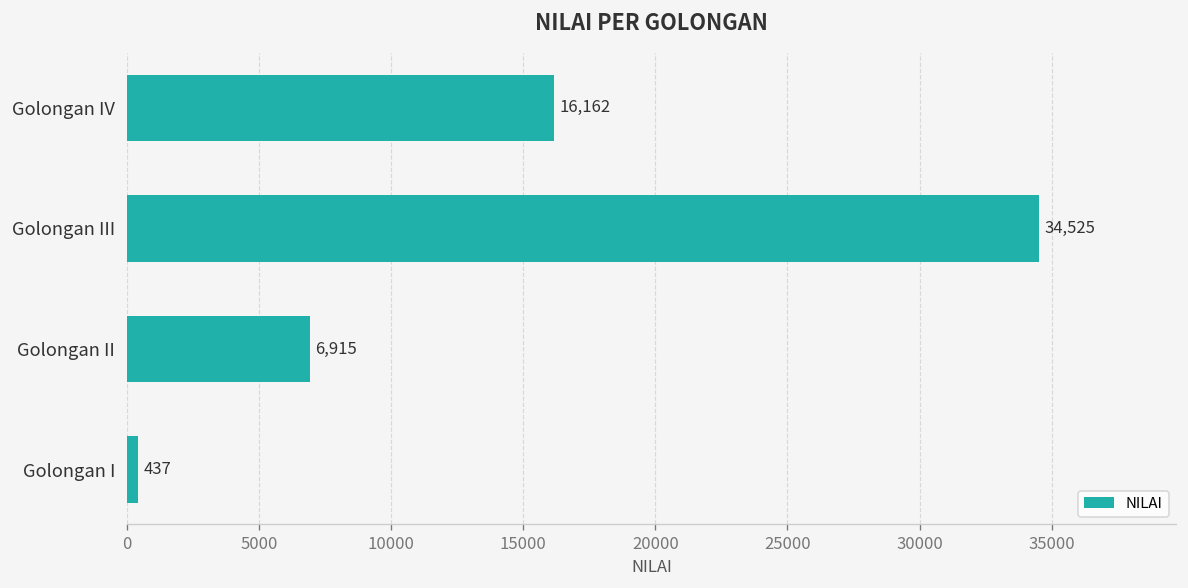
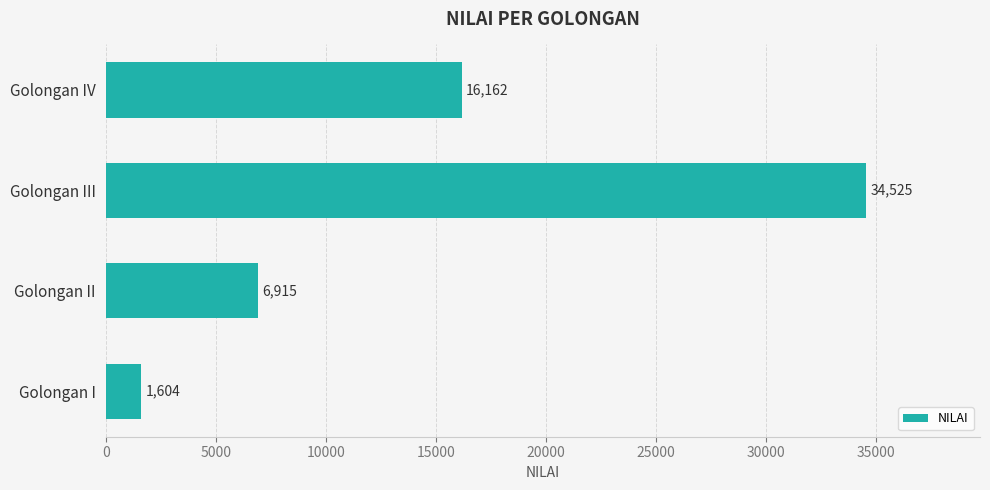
  {
    "Golongan IV": "16,162",
    "Golongan III": "34,525",
    "Golongan II": "6,915",
-   "Golongan I": "437"
+   "Golongan I": "1,604"
  }
